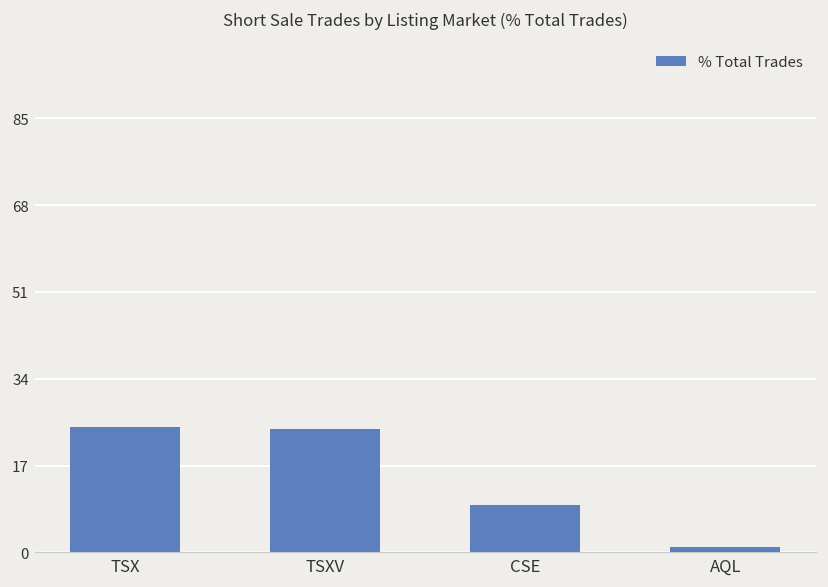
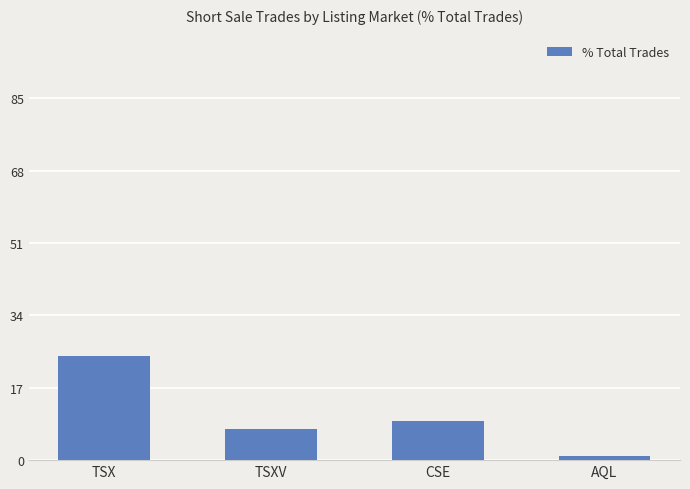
  {
    "TSX": 25,
-   "TSXV": 24,
+   "TSXV": 7,
    "CSE": 9,
    "AQL": 1
  }
